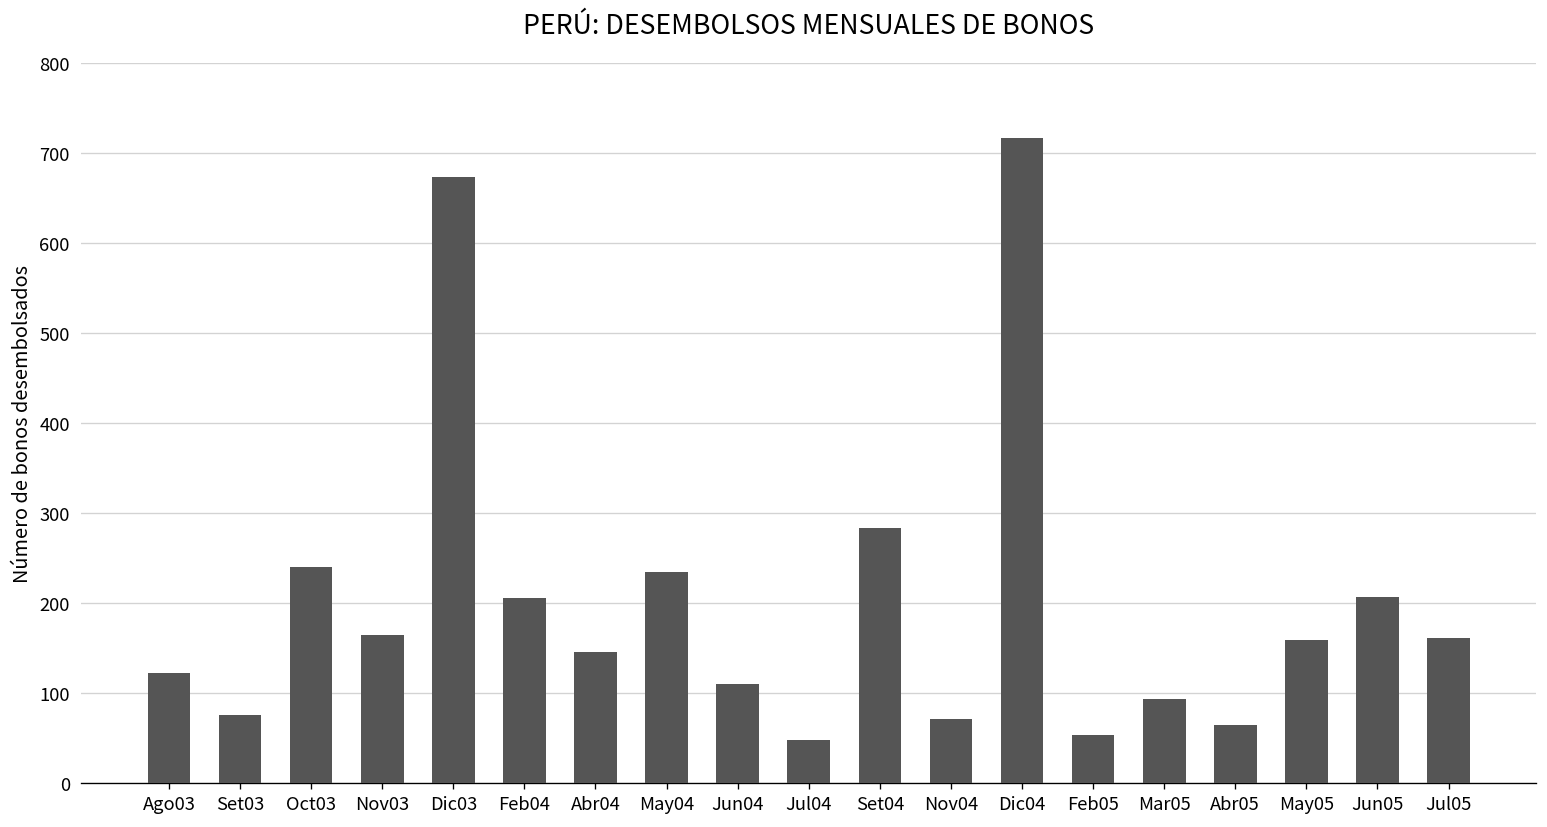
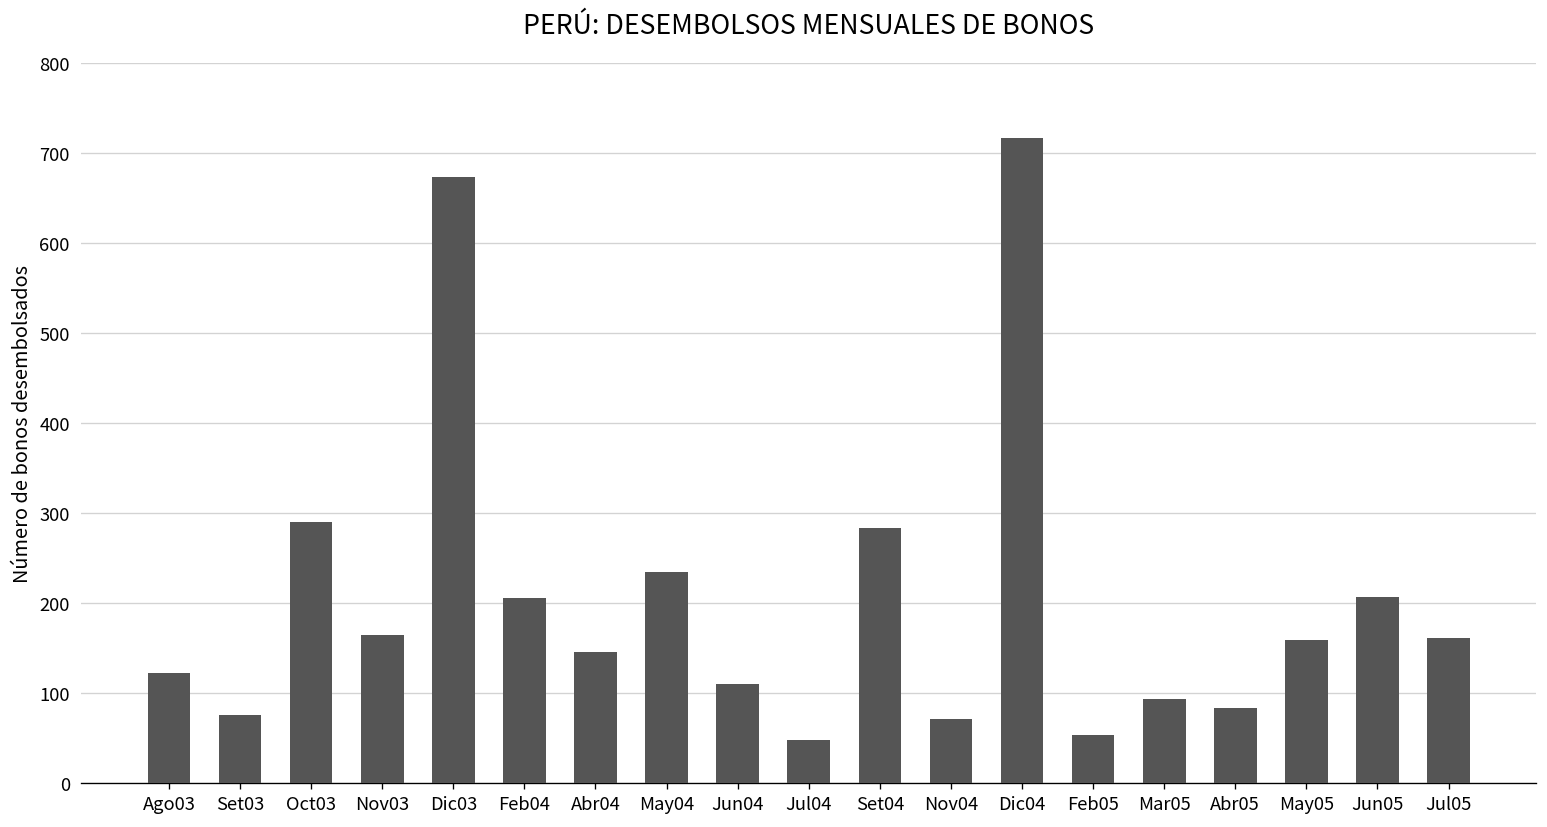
  {
    "Ago03": 120,
    "Set03": 80,
-   "Oct03": 240,
+   "Oct03": 290,
    "Nov03": 160,
    "Dic03": 670,
    "Feb04": 210,
    "Abr04": 150,
    "May04": 230,
    "Jun04": 110,
    "Jul04": 50,
    "Set04": 280,
    "Nov04": 70,
    "Dic04": 720,
    "Feb05": 50,
    "Mar05": 90,
-   "Abr05": 60,
+   "Abr05": 80,
    "May05": 160,
    "Jun05": 210,
    "Jul05": 160
  }
